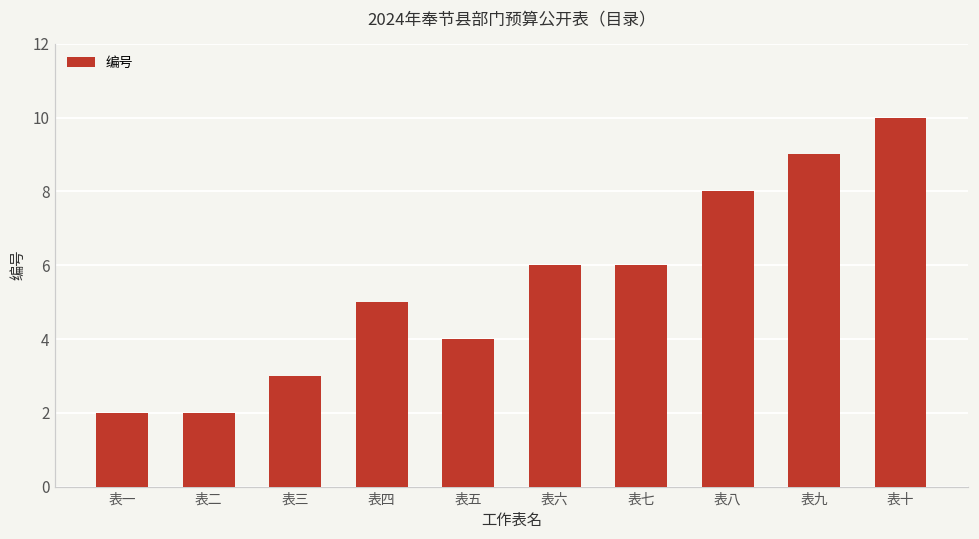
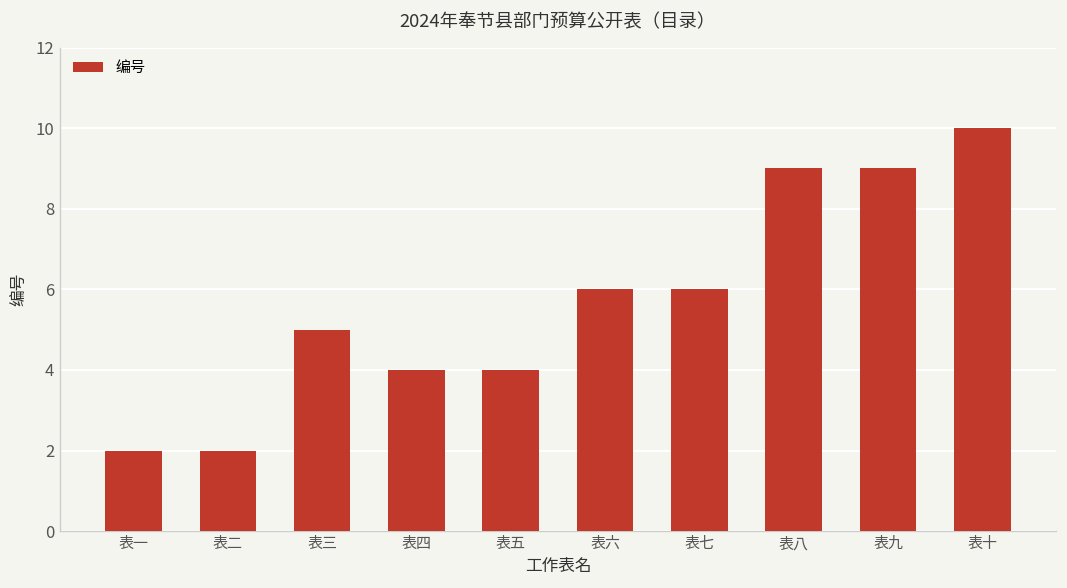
  {
    "表一": 2,
    "表二": 2,
-   "表三": 3,
-   "表四": 5,
+   "表三": 5,
+   "表四": 4,
    "表五": 4,
    "表六": 6,
    "表七": 6,
-   "表八": 8,
+   "表八": 9,
    "表九": 9,
    "表十": 10
  }
